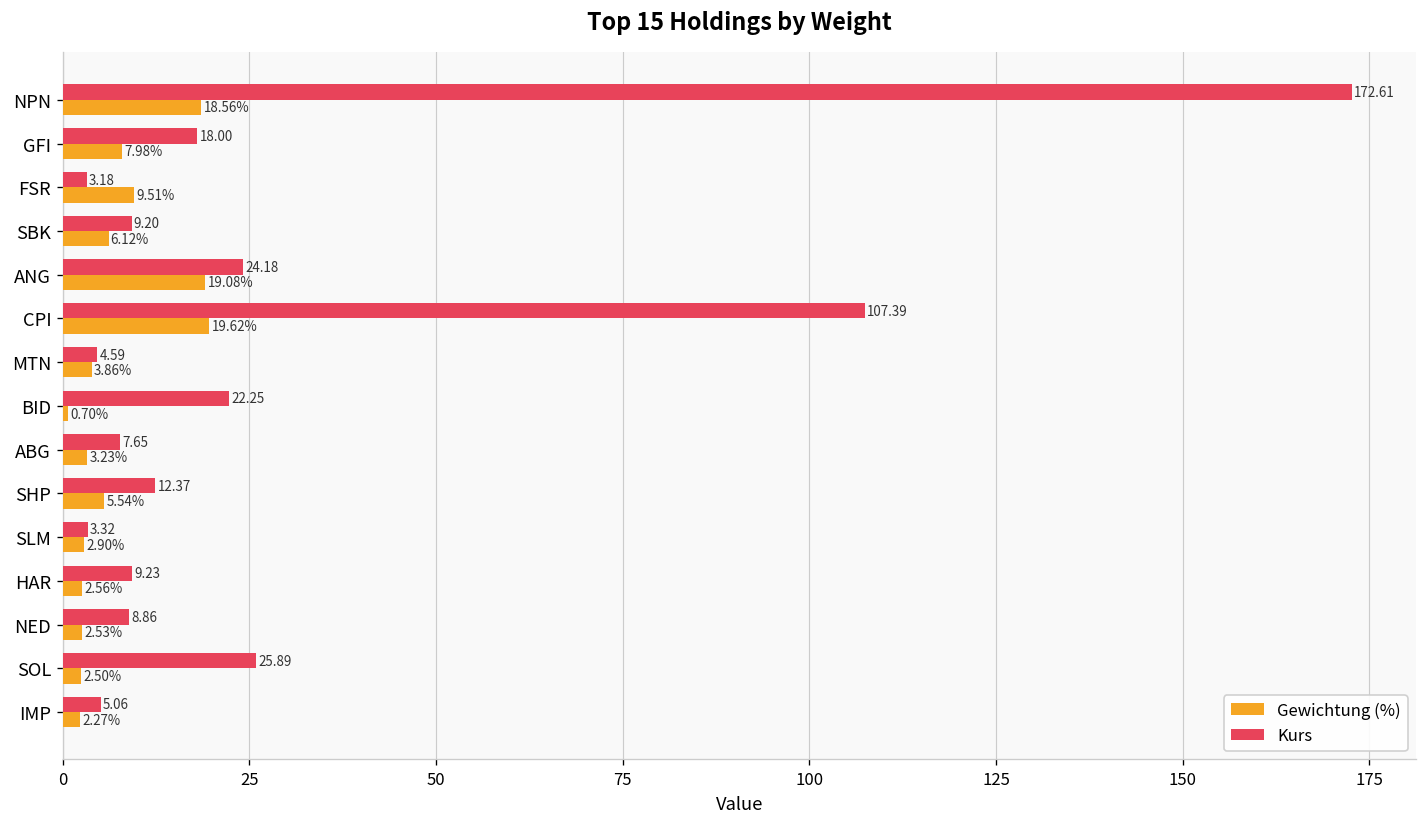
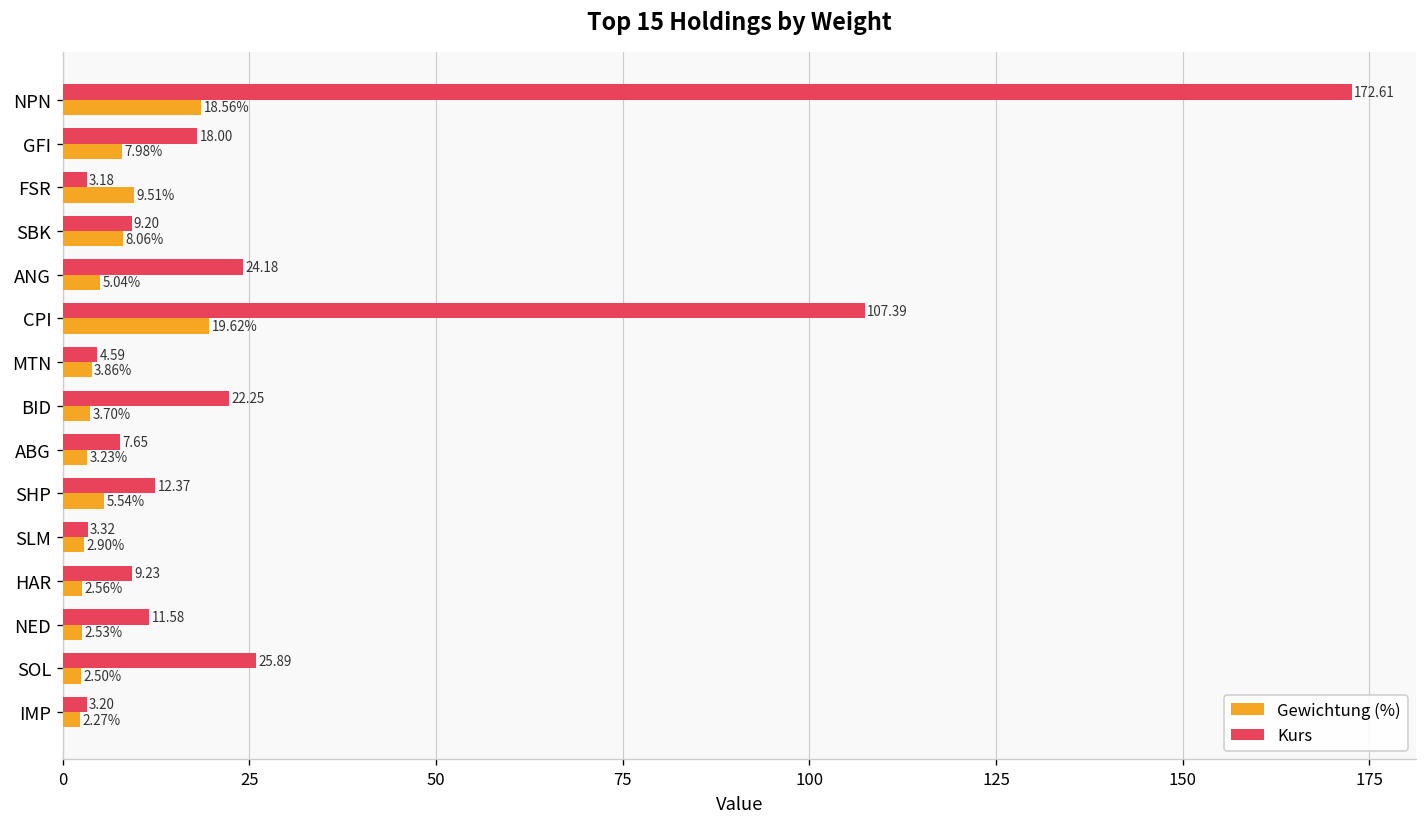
  {
    "Gewichtung (%)": {
      "NPN": "18.56%",
      "GFI": "7.98%",
      "FSR": "9.51%",
-     "SBK": "6.12%",
-     "ANG": "19.08%",
+     "SBK": "8.06%",
+     "ANG": "5.04%",
      "CPI": "19.62%",
      "MTN": "3.86%",
-     "BID": "0.70%",
+     "BID": "3.70%",
      "ABG": "3.23%",
      "SHP": "5.54%",
      "SLM": "2.90%",
      "HAR": "2.56%",
      "NED": "2.53%",
      "SOL": "2.50%",
      "IMP": "2.27%"
    },
    "Kurs": {
      "NPN": "172.61",
      "GFI": "18.00",
      "FSR": "3.18",
      "SBK": "9.20",
      "ANG": "24.18",
      "CPI": "107.39",
      "MTN": "4.59",
      "BID": "22.25",
      "ABG": "7.65",
      "SHP": "12.37",
      "SLM": "3.32",
      "HAR": "9.23",
-     "NED": "8.86",
+     "NED": "11.58",
      "SOL": "25.89",
-     "IMP": "5.06"
+     "IMP": "3.20"
    }
  }
